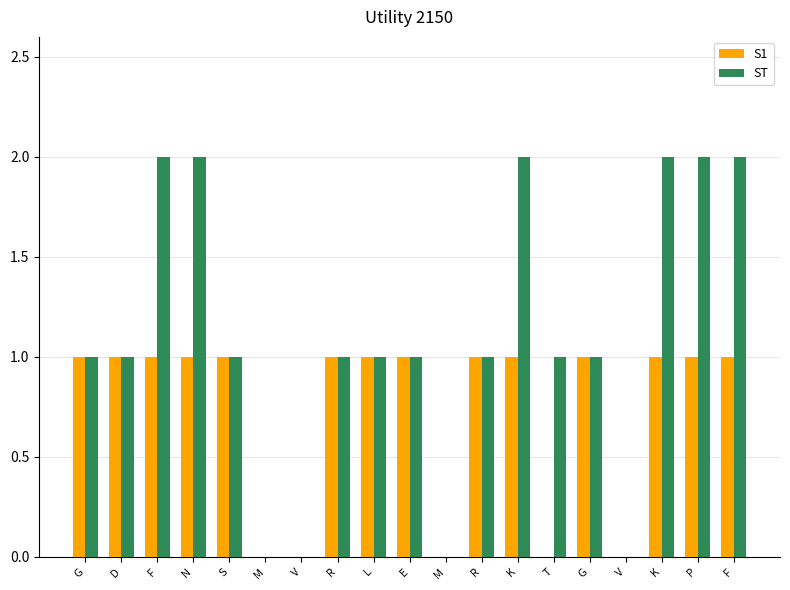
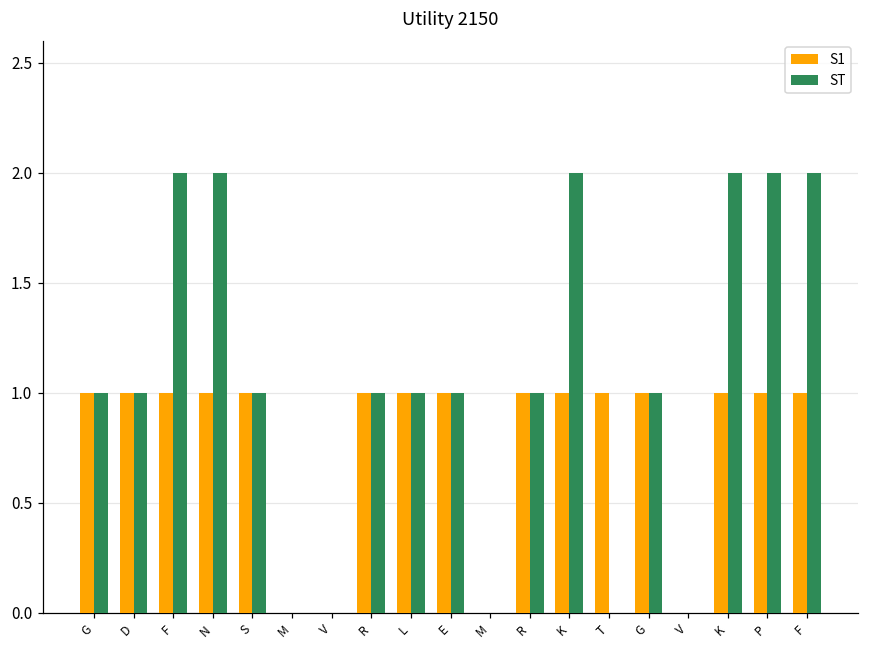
  {
    "S1": {
      "D": 1,
      "N": 1,
      "S": 1,
      "L": 1,
      "E": 1,
-     "T": 0,
+     "T": 1,
      "P": 1
    },
    "ST": {
      "D": 1,
      "N": 2,
      "S": 1,
      "L": 1,
      "E": 1,
-     "T": 1,
+     "T": 0,
      "P": 2
    }
  }
